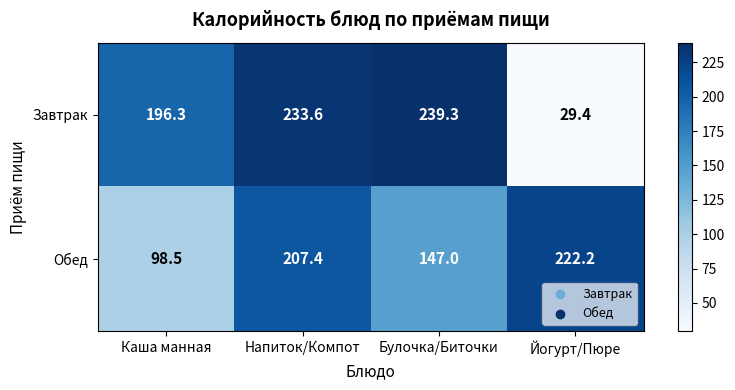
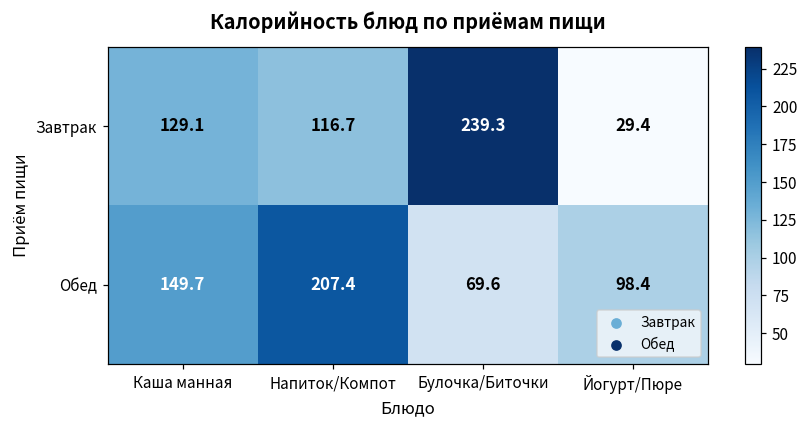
  {
    "Завтрак": {
-     "Каша манная": 196.3,
-     "Напиток/Компот": 233.6,
+     "Каша манная": 129.1,
+     "Напиток/Компот": 116.7,
      "Булочка/Биточки": 239.3,
      "Йогурт/Пюре": 29.4
    },
    "Обед": {
-     "Каша манная": 98.5,
+     "Каша манная": 149.7,
      "Напиток/Компот": 207.4,
-     "Булочка/Биточки": 147.0,
-     "Йогурт/Пюре": 222.2
+     "Булочка/Биточки": 69.6,
+     "Йогурт/Пюре": 98.4
    }
  }
